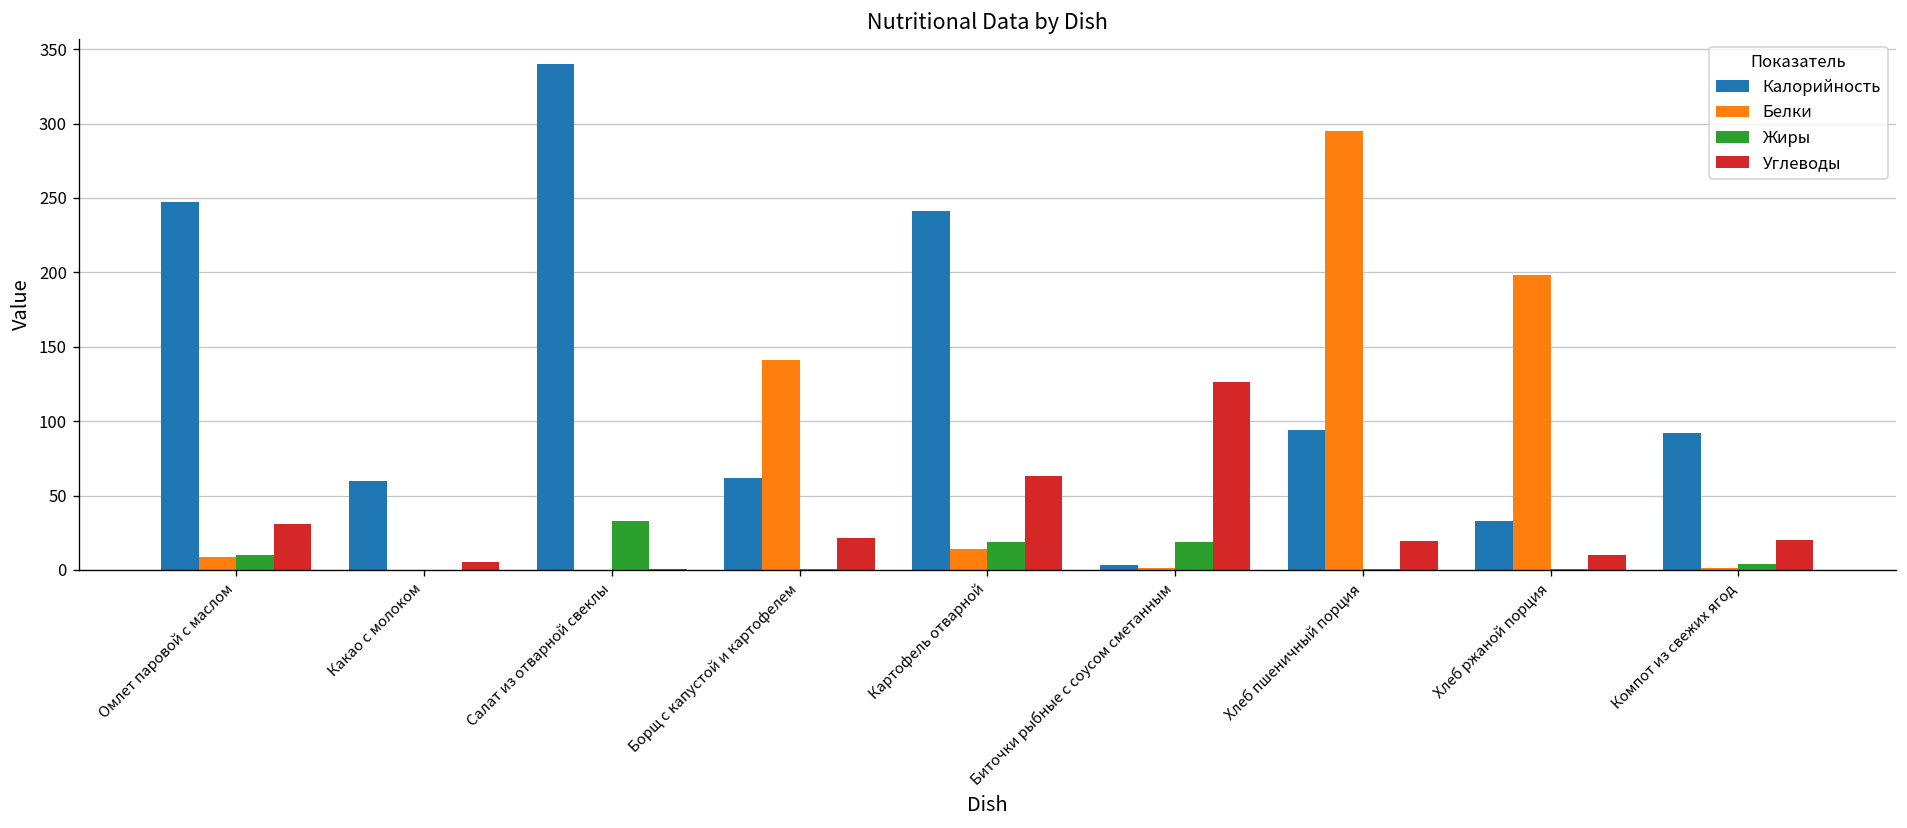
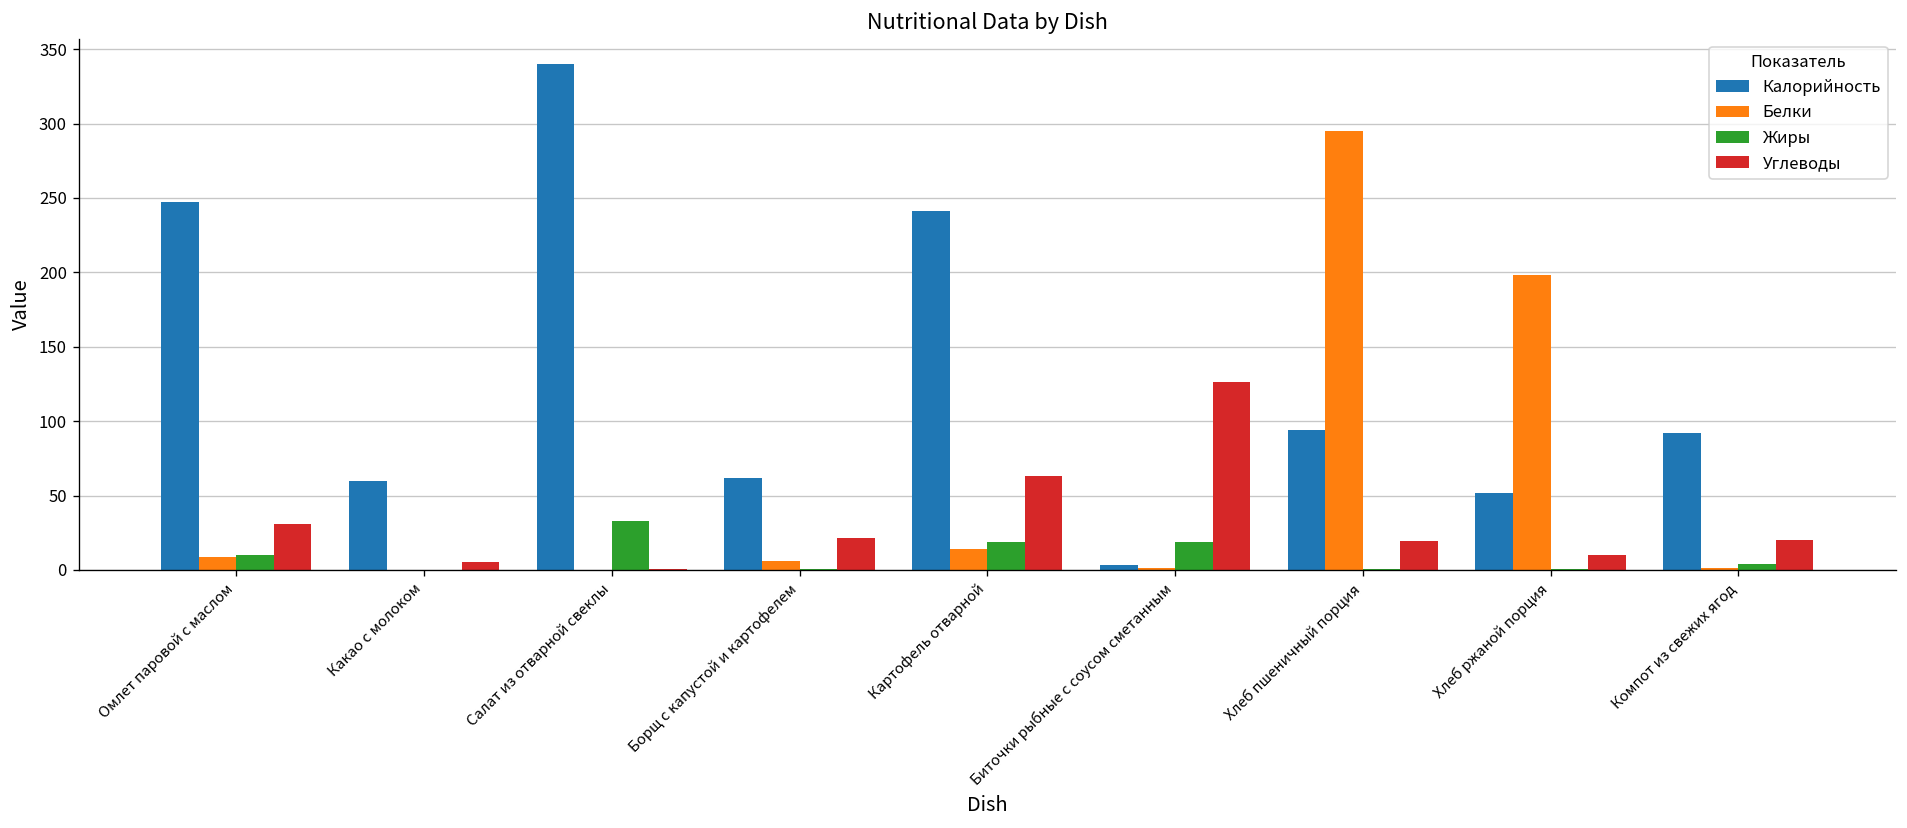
  {
    "Калорийность": {
      "Омлет паровой с маслом": 247,
      "Какао с молоком": 60,
      "Салат из отварной свеклы": 340,
      "Борщ с капустой и картофелем": 62,
      "Картофель отварной": 241,
      "Биточки рыбные с соусом сметанным": 4,
      "Хлеб пшеничный порция": 94,
-     "Хлеб ржаной порция": 33,
+     "Хлеб ржаной порция": 52,
      "Компот из свежих ягод": 92
    },
    "Белки": {
      "Омлет паровой с маслом": 9,
-     "Борщ с капустой и картофелем": 141,
+     "Борщ с капустой и картофелем": 6,
      "Картофель отварной": 14,
      "Хлеб пшеничный порция": 295,
      "Хлеб ржаной порция": 198
    },
    "Жиры": {
      "Омлет паровой с маслом": 10,
      "Салат из отварной свеклы": 33,
      "Картофель отварной": 19,
      "Биточки рыбные с соусом сметанным": 19,
      "Компот из свежих ягод": 4
    },
    "Углеводы": {
      "Омлет паровой с маслом": 31,
      "Какао с молоком": 6,
      "Борщ с капустой и картофелем": 22,
      "Картофель отварной": 63,
      "Биточки рыбные с соусом сметанным": 126,
      "Хлеб пшеничный порция": 20,
      "Хлеб ржаной порция": 10,
      "Компот из свежих ягод": 20
    }
  }
